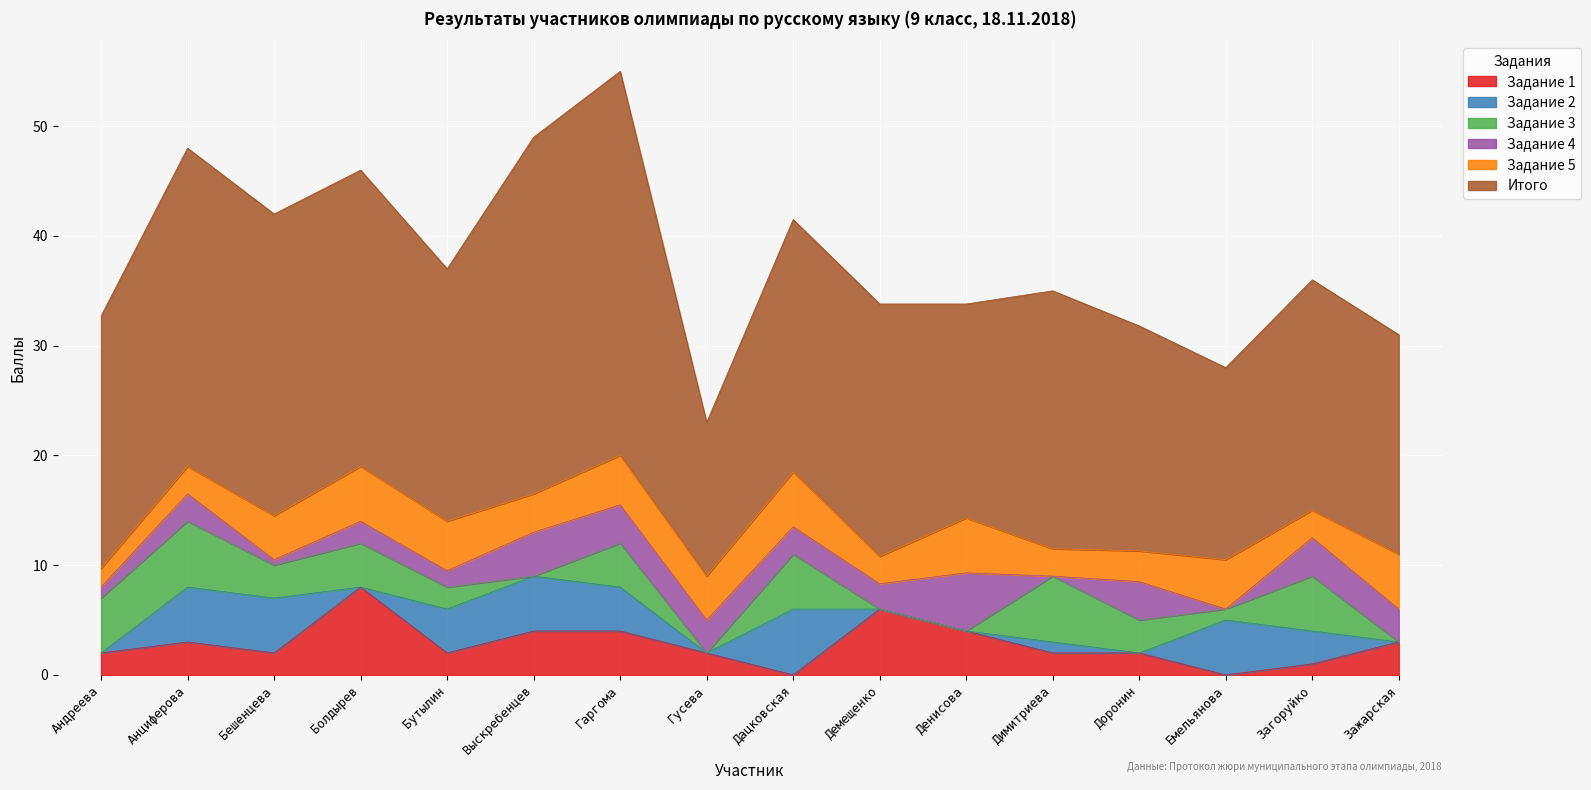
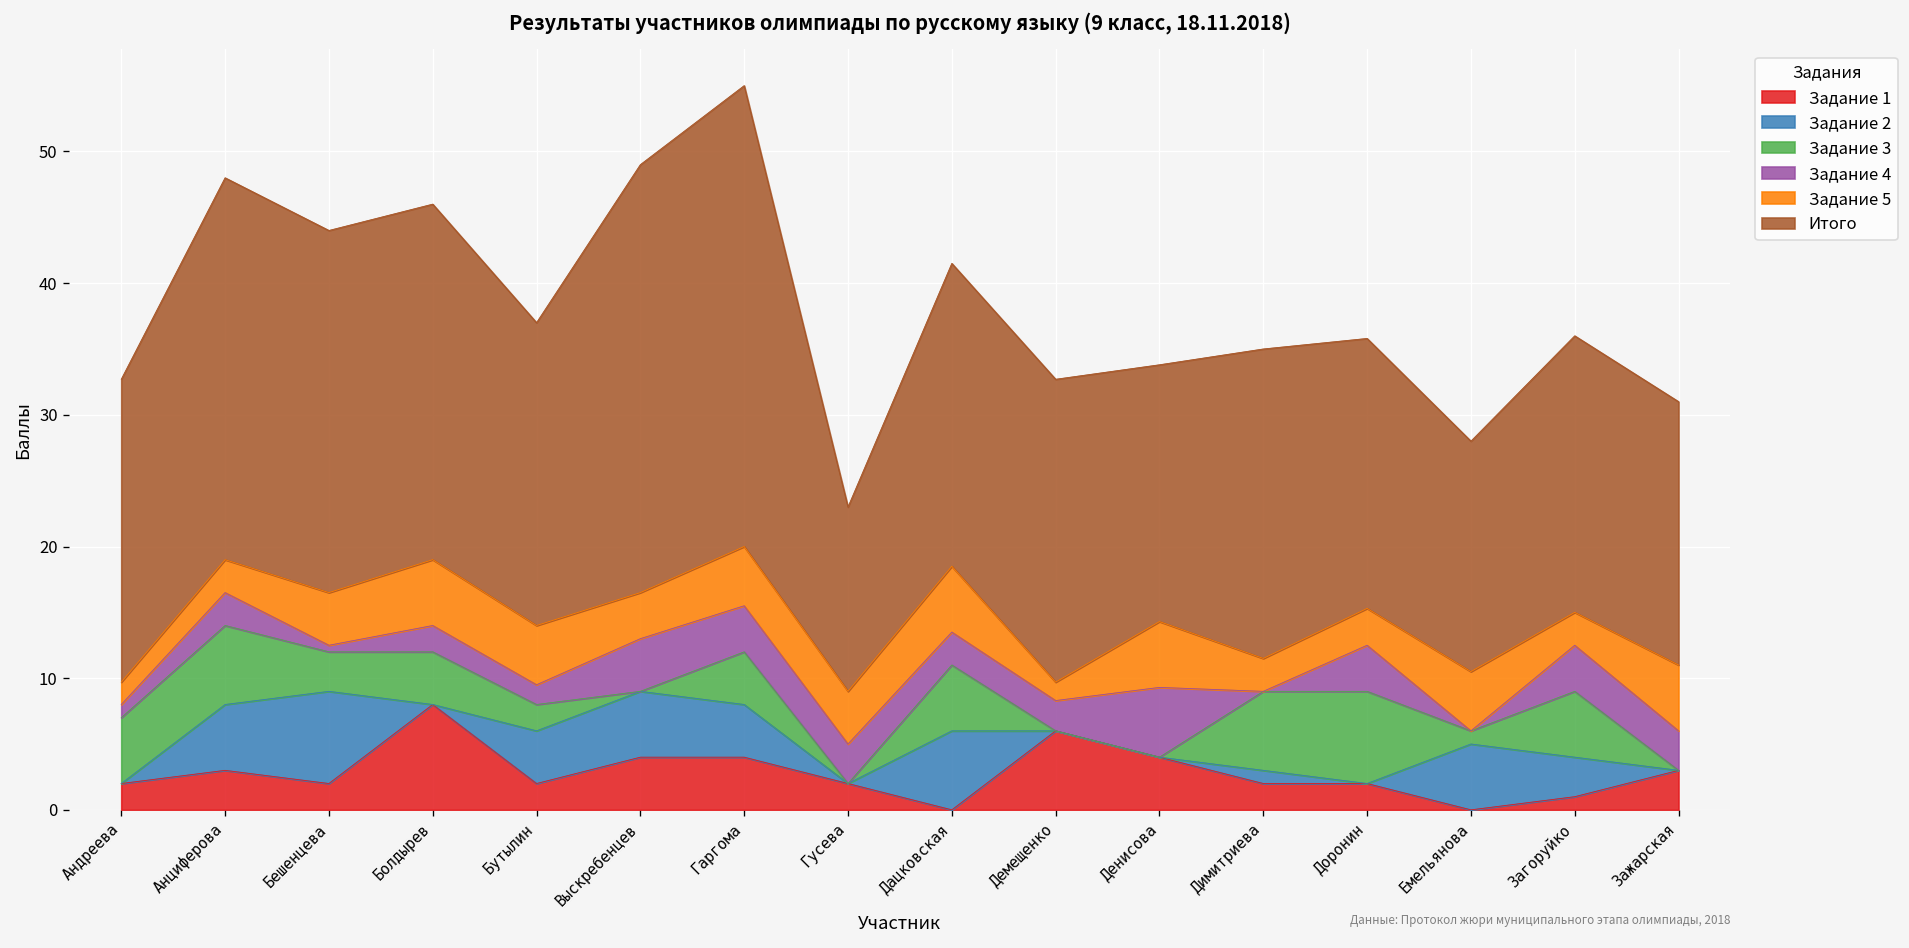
  {
    "Задание 1": {
      "Анциферова": 3.0,
      "Бешенцева": 2.0,
      "Бутылин": 2.0,
      "Выскребенцев": 4.0,
      "Гаргома": 4.0,
      "Дацковская": 0.0,
      "Димитриева": 2.0,
      "Емельянова": 0.0,
      "Загоруйко": 1.0
    },
    "Задание 2": {
      "Анциферова": 5,
-     "Бешенцева": 5,
+     "Бешенцева": 7,
      "Бутылин": 4,
      "Гаргома": 4,
      "Дацковская": 6,
      "Димитриева": 1,
      "Емельянова": 5,
      "Загоруйко": 3
    },
    "Задание 3": {
      "Андреева": 5,
      "Анциферова": 6,
      "Бешенцева": 3,
      "Болдырев": 4,
      "Бутылин": 2,
      "Гаргома": 4,
      "Дацковская": 5,
-     "Доронин": 3,
+     "Доронин": 7,
      "Загоруйко": 5
    },
    "Задание 4": {
      "Андреева": 1.0,
      "Анциферова": 2.5,
      "Бешенцева": 0.5,
      "Болдырев": 2.0,
      "Бутылин": 1.5,
      "Выскребенцев": 4.0,
      "Гаргома": 3.5,
      "Гусева": 3.0,
      "Дацковская": 2.5,
      "Демещенко": 2.3,
      "Денисова": 5.3,
      "Доронин": 3.5,
      "Загоруйко": 3.5,
      "Зажарская": 3.0
    },
    "Задание 5": {
      "Андреева": 1.7,
      "Анциферова": 2.5,
      "Бешенцева": 4.0,
      "Болдырев": 5.0,
      "Бутылин": 4.5,
      "Выскребенцев": 3.5,
      "Гаргома": 4.5,
      "Гусева": 4.0,
      "Дацковская": 5.0,
-     "Демещенко": 2.5,
+     "Демещенко": 1.4,
      "Денисова": 5.0,
      "Димитриева": 2.5,
      "Доронин": 2.8,
      "Емельянова": 4.5,
      "Загоруйко": 2.5,
      "Зажарская": 5.0
    },
    "Итого": {
      "Андреева": 23.0,
      "Анциферова": 29.0,
      "Бешенцева": 27.5,
      "Болдырев": 27.0,
      "Бутылин": 23.0,
      "Выскребенцев": 32.5,
      "Гаргома": 35.0,
      "Гусева": 14.0,
      "Дацковская": 23.0,
      "Демещенко": 23.0,
      "Денисова": 19.5,
      "Димитриева": 23.5,
      "Доронин": 20.5,
      "Емельянова": 17.5,
      "Загоруйко": 21.0,
      "Зажарская": 20.0
    }
  }
